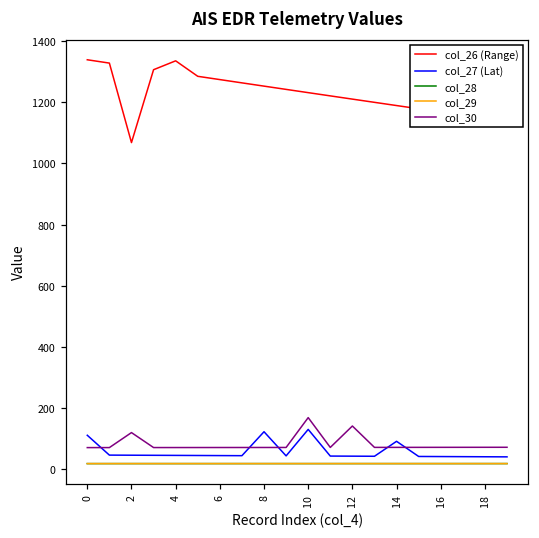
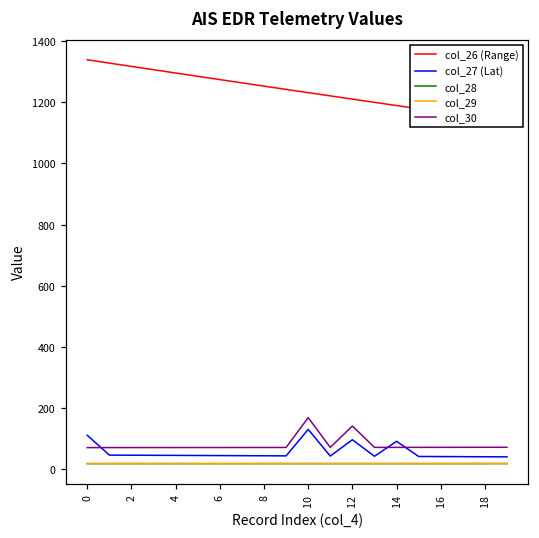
  {
    "col_26 (Range)": {
      "0": 1340,
-     "2": 1070,
-     "4": 1340,
+     "2": 1320,
+     "4": 1300,
      "6": 1270,
      "8": 1250,
      "10": 1230,
      "12": 1210,
      "14": 1190
    },
    "col_27 (Lat)": {
      "0": 110,
      "2": 40,
      "4": 40,
      "6": 40,
-     "8": 120,
+     "8": 40,
      "10": 130,
-     "12": 40,
+     "12": 100,
      "14": 90,
      "16": 40,
      "18": 40
    },
    "col_29": {
      "0": 20,
      "2": 20,
      "4": 20,
      "6": 20,
      "8": 20,
      "10": 20,
      "12": 20,
      "14": 20,
      "16": 20,
      "18": 20
    },
    "col_30": {
      "0": 70,
-     "2": 120,
+     "2": 70,
      "4": 70,
      "6": 70,
      "8": 70,
      "10": 170,
      "12": 140,
      "14": 70,
      "16": 70,
      "18": 70
    }
  }
